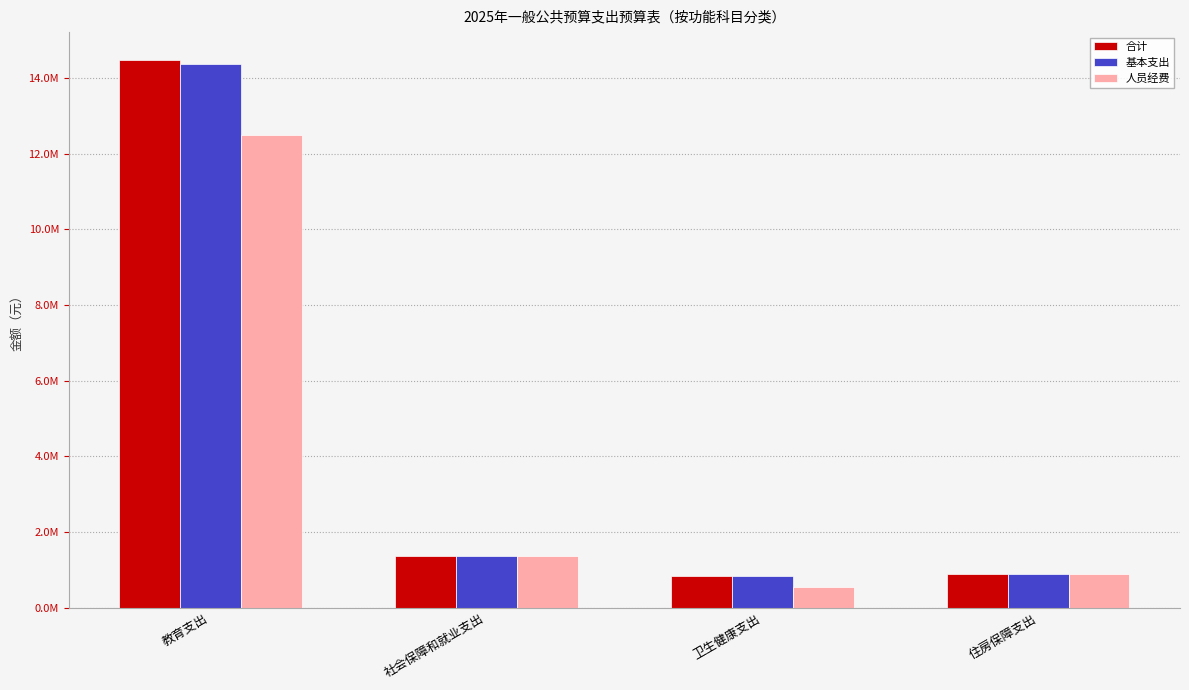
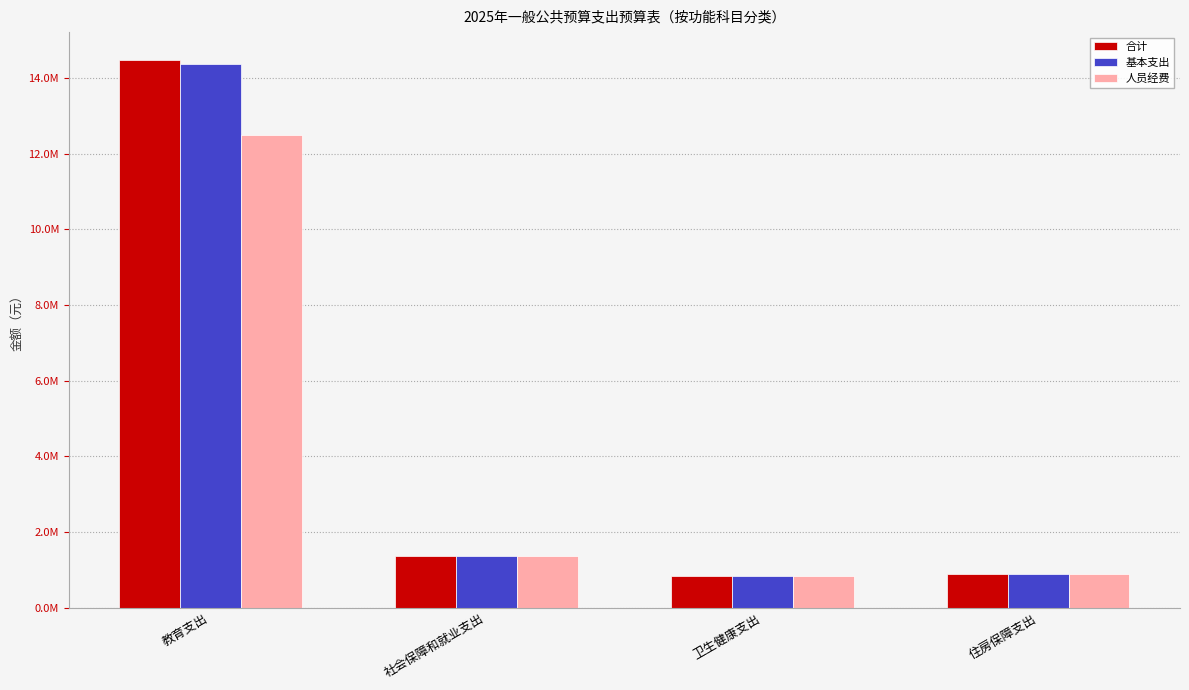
  {
    "合计": {
      "教育支出": 14500000,
      "社会保障和就业支出": 1400000,
      "卫生健康支出": 800000,
      "住房保障支出": 900000
    },
    "基本支出": {
      "教育支出": 14400000,
      "社会保障和就业支出": 1400000,
      "卫生健康支出": 800000,
      "住房保障支出": 900000
    },
    "人员经费": {
      "教育支出": 12500000,
      "社会保障和就业支出": 1400000,
-     "卫生健康支出": 600000,
+     "卫生健康支出": 800000,
      "住房保障支出": 900000
    }
  }
